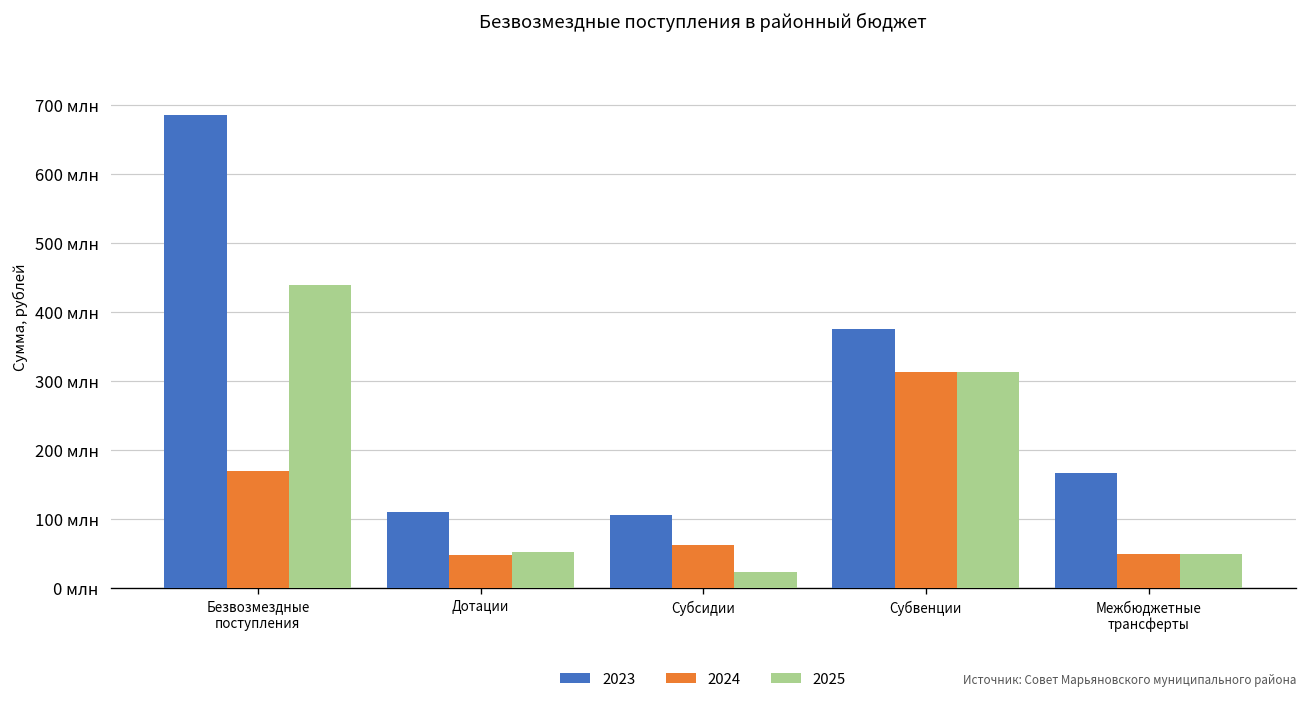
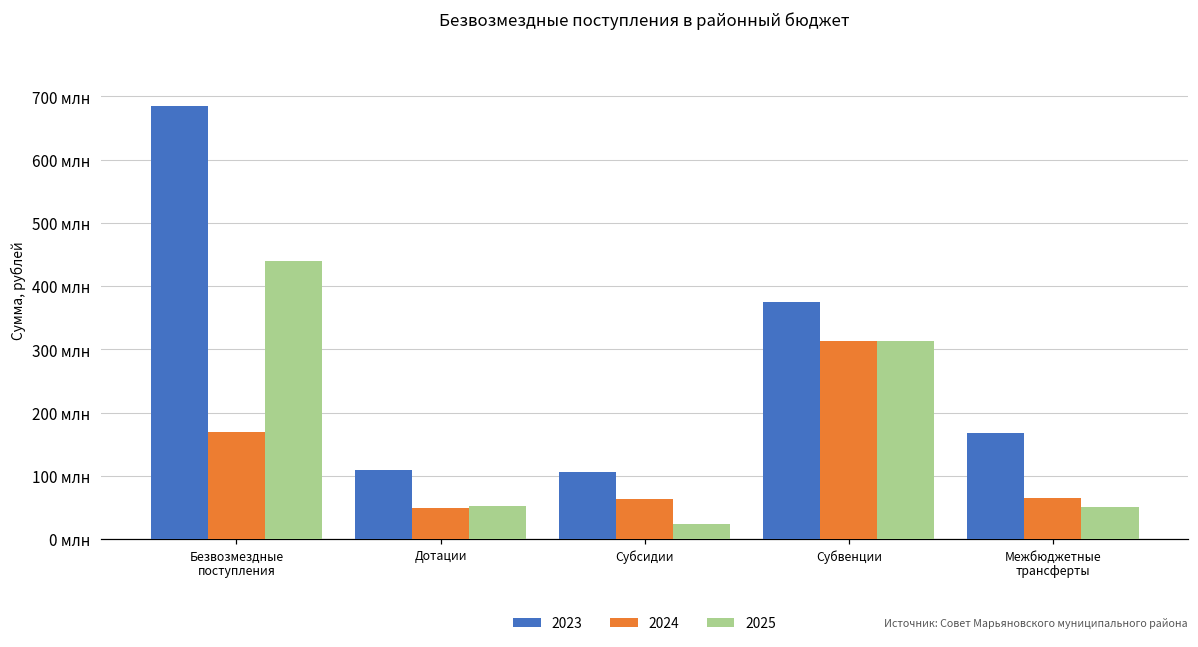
  {
    "2023": {
      "Безвозмездные поступления": "690 млн",
      "Дотации": "110 млн",
      "Субсидии": "110 млн",
      "Субвенции": "380 млн",
      "Межбюджетные трансферты": "170 млн"
    },
    "2024": {
      "Безвозмездные поступления": "170 млн",
      "Дотации": "50 млн",
      "Субсидии": "60 млн",
      "Субвенции": "310 млн",
-     "Межбюджетные трансферты": "50 млн"
+     "Межбюджетные трансферты": "60 млн"
    },
    "2025": {
      "Безвозмездные поступления": "440 млн",
      "Дотации": "50 млн",
      "Субсидии": "20 млн",
      "Субвенции": "310 млн",
      "Межбюджетные трансферты": "50 млн"
    }
  }
